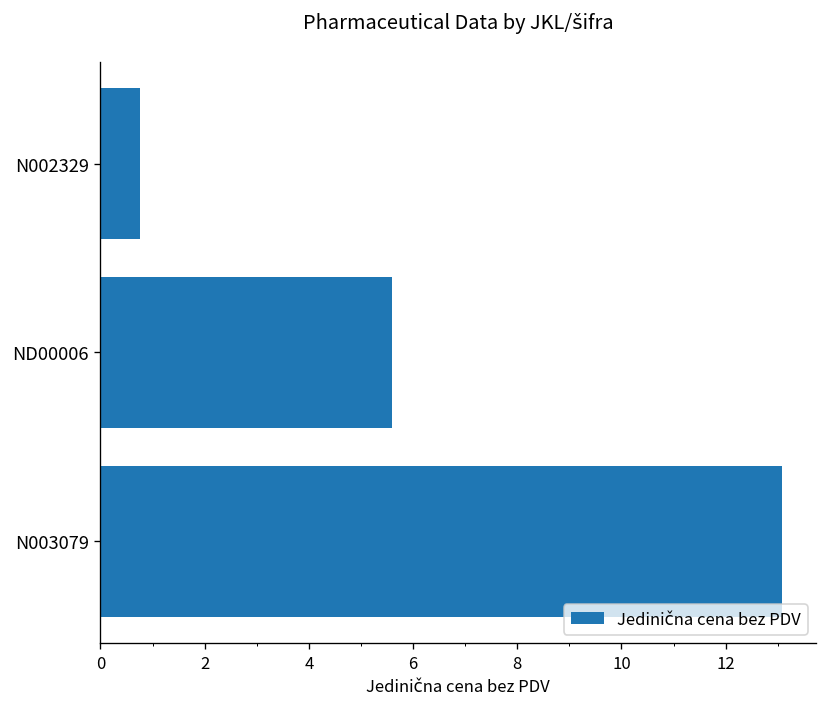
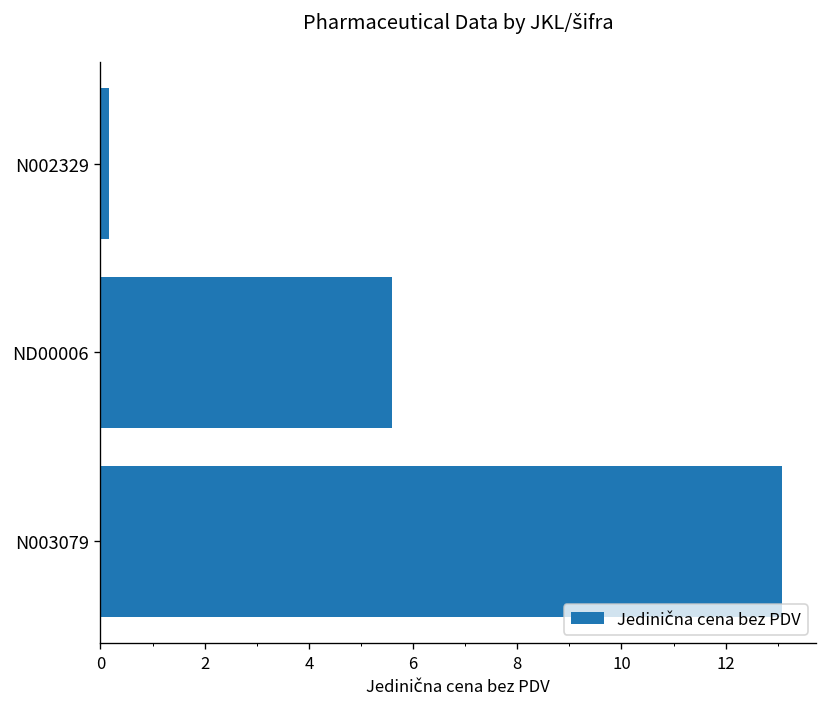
  {
-   "N002329": 0.8,
+   "N002329": 0.2,
    "ND00006": 5.6,
    "N003079": 13.1
  }
